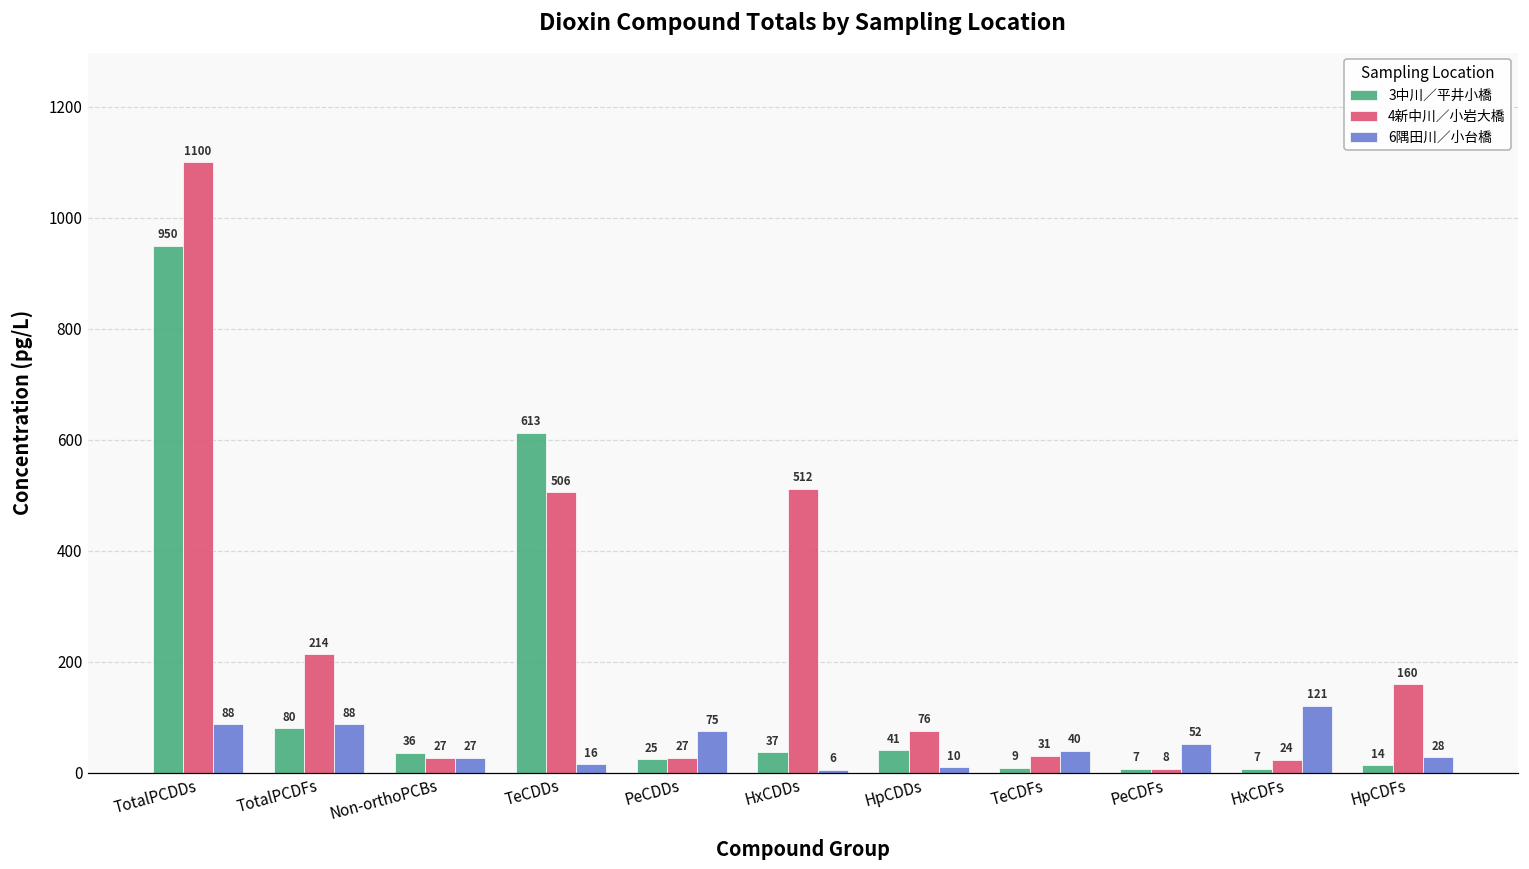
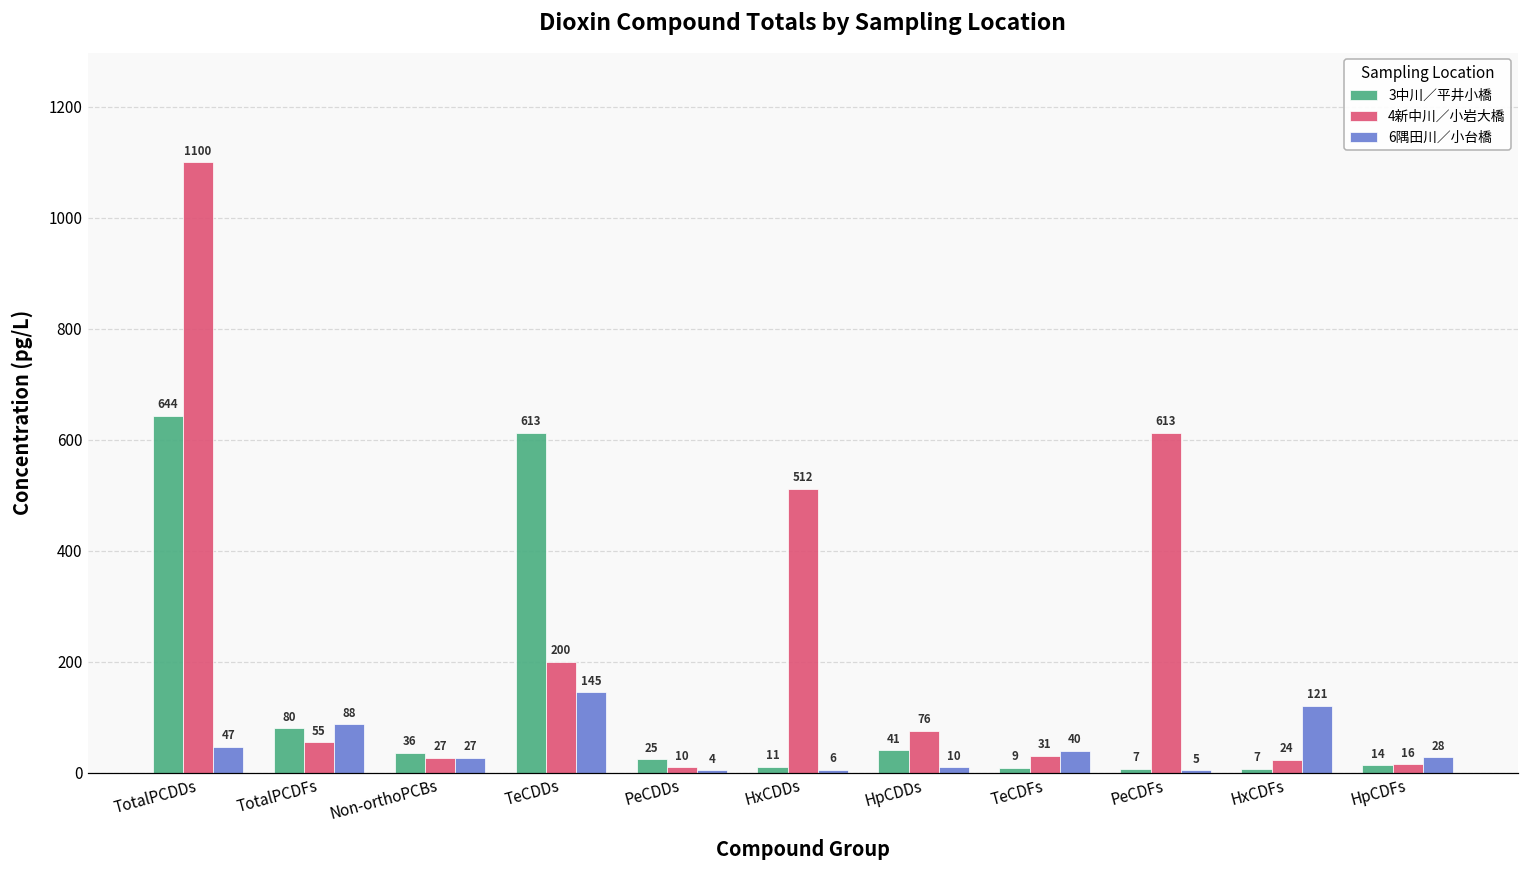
  {
    "3中川／平井小橋": {
-     "TotalPCDDs": 950,
+     "TotalPCDDs": 644,
      "TotalPCDFs": 80,
      "Non-orthoPCBs": 36,
      "TeCDDs": 613,
      "PeCDDs": 25,
-     "HxCDDs": 37,
+     "HxCDDs": 11,
      "HpCDDs": 41,
      "TeCDFs": 9,
      "PeCDFs": 7,
      "HxCDFs": 7,
      "HpCDFs": 14
    },
    "4新中川／小岩大橋": {
      "TotalPCDDs": 1100,
-     "TotalPCDFs": 214,
+     "TotalPCDFs": 55,
      "Non-orthoPCBs": 27,
-     "TeCDDs": 506,
-     "PeCDDs": 27,
+     "TeCDDs": 200,
+     "PeCDDs": 10,
      "HxCDDs": 512,
      "HpCDDs": 76,
      "TeCDFs": 31,
-     "PeCDFs": 8,
+     "PeCDFs": 613,
      "HxCDFs": 24,
-     "HpCDFs": 160
+     "HpCDFs": 16
    },
    "6隅田川／小台橋": {
-     "TotalPCDDs": 88,
+     "TotalPCDDs": 47,
      "TotalPCDFs": 88,
      "Non-orthoPCBs": 27,
-     "TeCDDs": 16,
-     "PeCDDs": 75,
+     "TeCDDs": 145,
+     "PeCDDs": 4,
      "HxCDDs": 6,
      "HpCDDs": 10,
      "TeCDFs": 40,
-     "PeCDFs": 52,
+     "PeCDFs": 5,
      "HxCDFs": 121,
      "HpCDFs": 28
    }
  }
